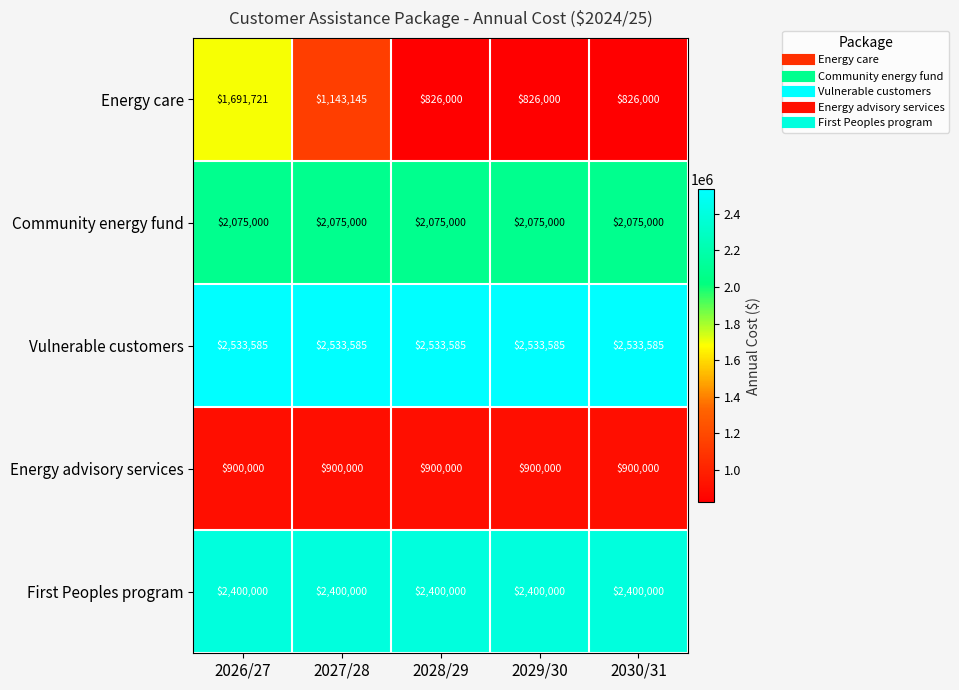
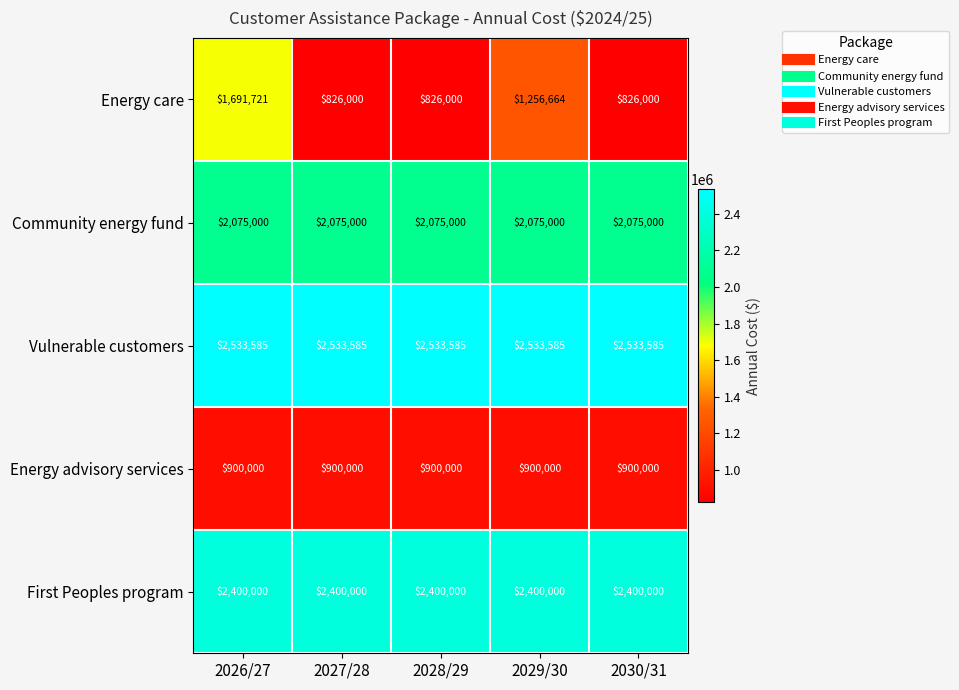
  {
    "Energy care": {
      "2026/27": "$1,691,721",
-     "2027/28": "$1,143,145",
+     "2027/28": "$826,000",
      "2028/29": "$826,000",
-     "2029/30": "$826,000",
+     "2029/30": "$1,256,664",
      "2030/31": "$826,000"
    },
    "Community energy fund": {
      "2026/27": "$2,075,000",
      "2027/28": "$2,075,000",
      "2028/29": "$2,075,000",
      "2029/30": "$2,075,000",
      "2030/31": "$2,075,000"
    },
    "Vulnerable customers": {
      "2026/27": "$2,533,585",
      "2027/28": "$2,533,585",
      "2028/29": "$2,533,585",
      "2029/30": "$2,533,585",
      "2030/31": "$2,533,585"
    },
    "Energy advisory services": {
      "2026/27": "$900,000",
      "2027/28": "$900,000",
      "2028/29": "$900,000",
      "2029/30": "$900,000",
      "2030/31": "$900,000"
    },
    "First Peoples program": {
      "2026/27": "$2,400,000",
      "2027/28": "$2,400,000",
      "2028/29": "$2,400,000",
      "2029/30": "$2,400,000",
      "2030/31": "$2,400,000"
    }
  }
